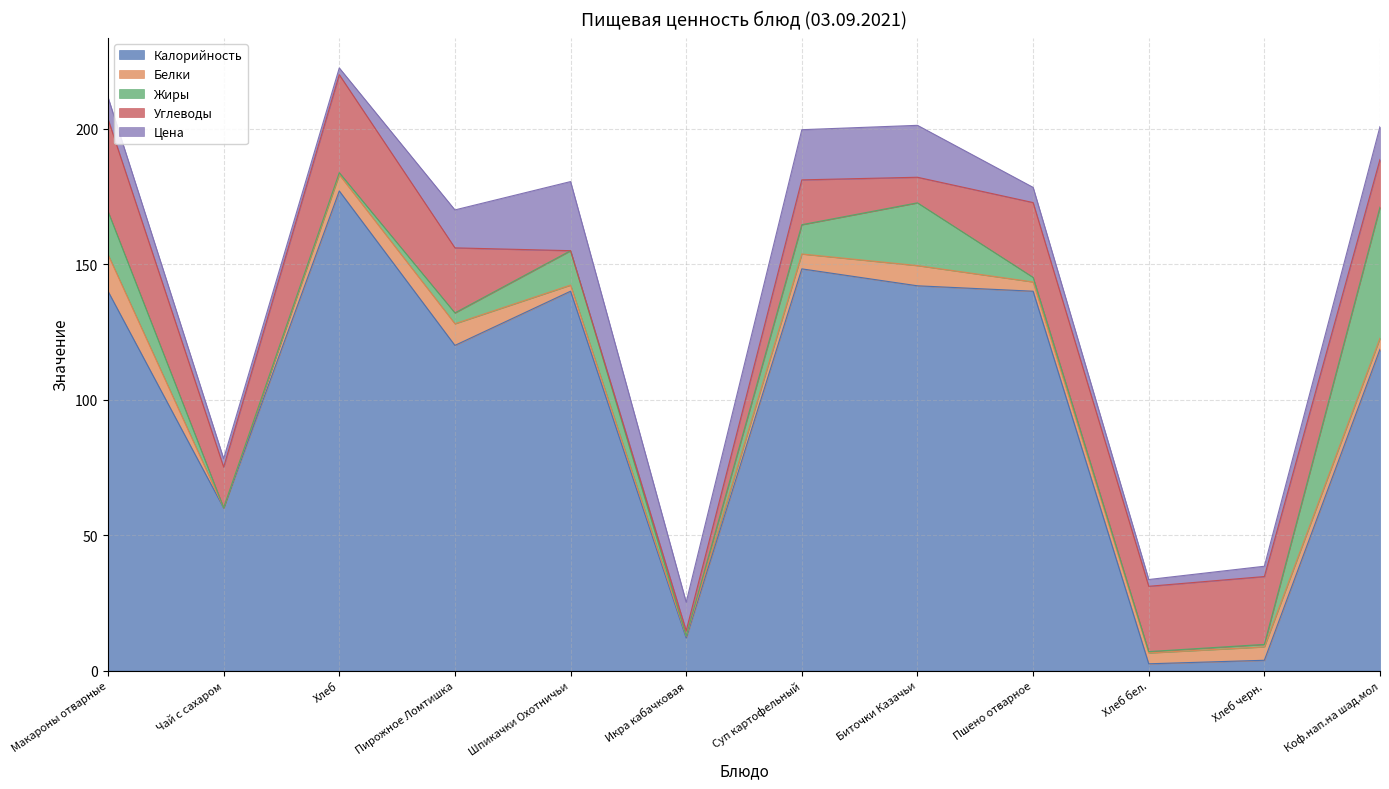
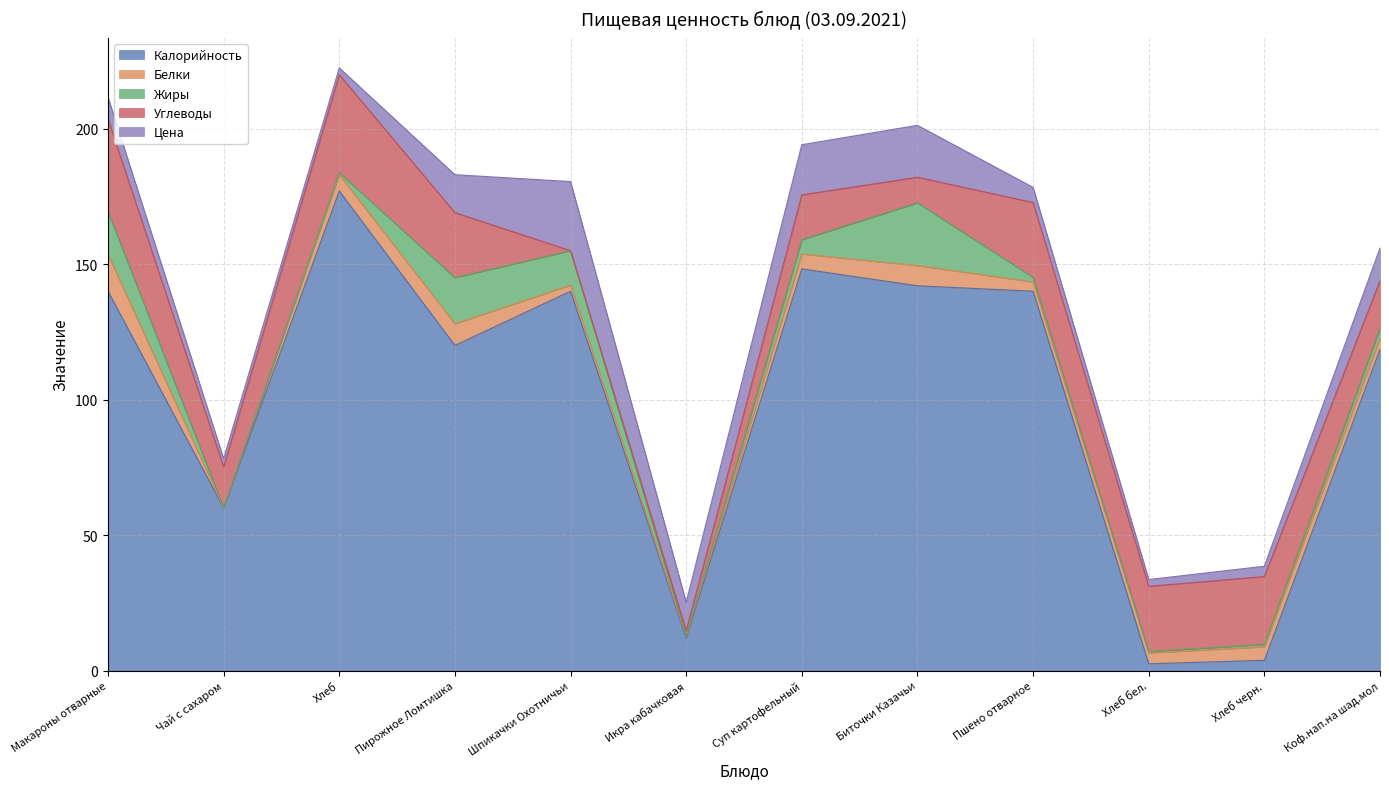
  {
    "Жиры": {
      "Макароны отварные": 16,
-     "Пирожное Ломтишка": 4,
-     "Суп картофельный": 11,
+     "Пирожное Ломтишка": 17,
+     "Суп картофельный": 5,
      "Биточки Казачьи": 23,
      "Пшено отварное": 2,
-     "Коф.нап.на шад.мол": 48
+     "Коф.нап.на шад.мол": 4
    }
  }
